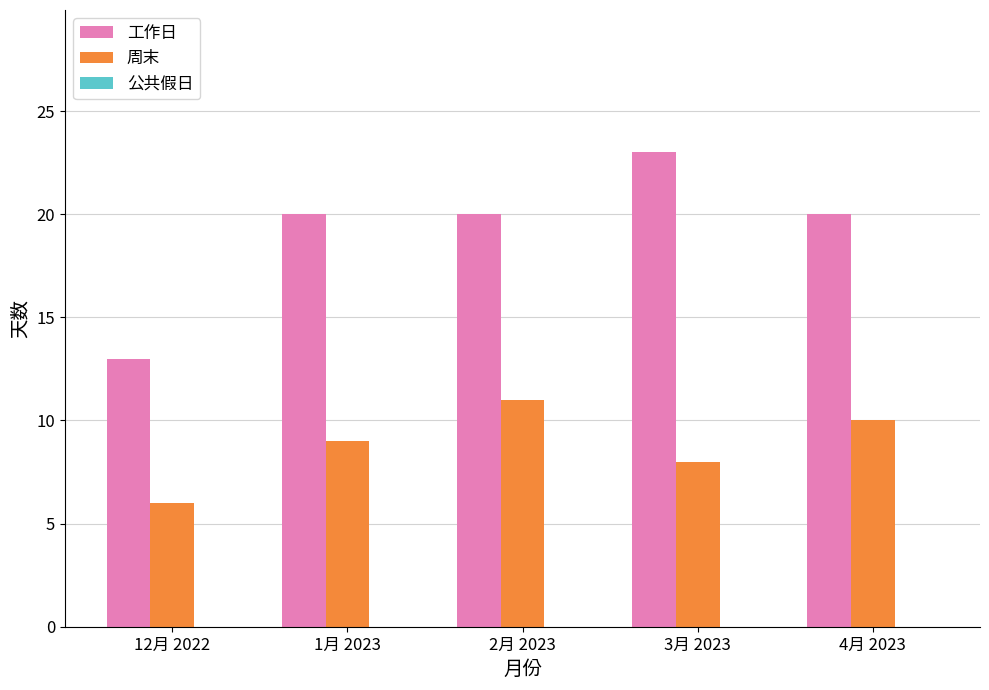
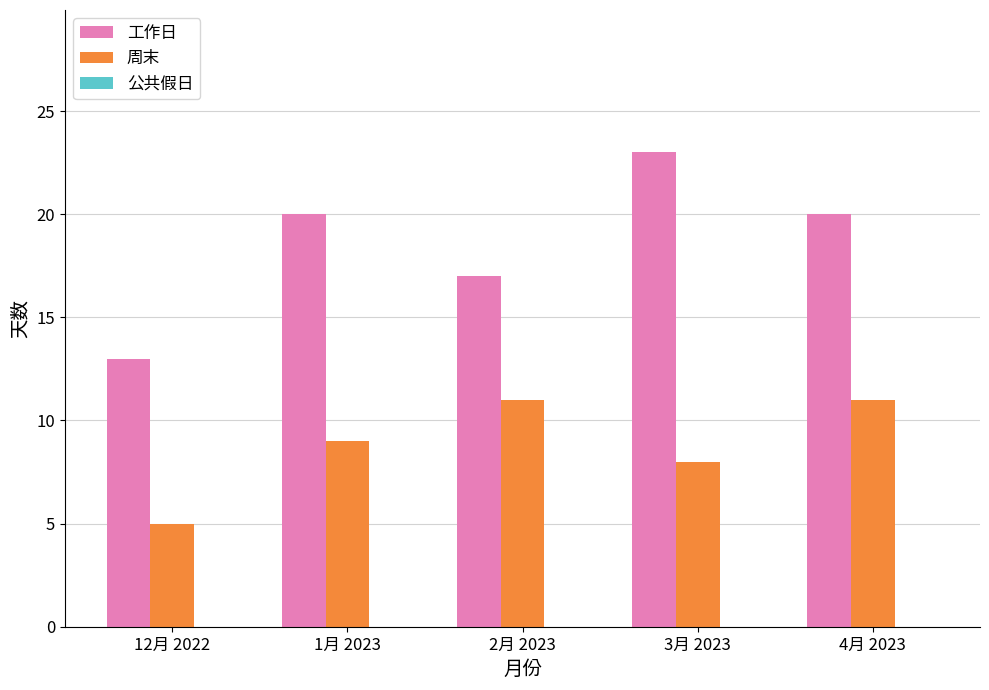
  {
    "工作日": {
      "12月 2022": 13,
      "1月 2023": 20,
-     "2月 2023": 20,
+     "2月 2023": 17,
      "3月 2023": 23,
      "4月 2023": 20
    },
    "周末": {
-     "12月 2022": 6,
+     "12月 2022": 5,
      "1月 2023": 9,
      "2月 2023": 11,
      "3月 2023": 8,
-     "4月 2023": 10
+     "4月 2023": 11
    },
    "公共假日": {
      "12月 2022": 0,
      "1月 2023": 0,
      "2月 2023": 0,
      "3月 2023": 0,
      "4月 2023": 0
    }
  }
